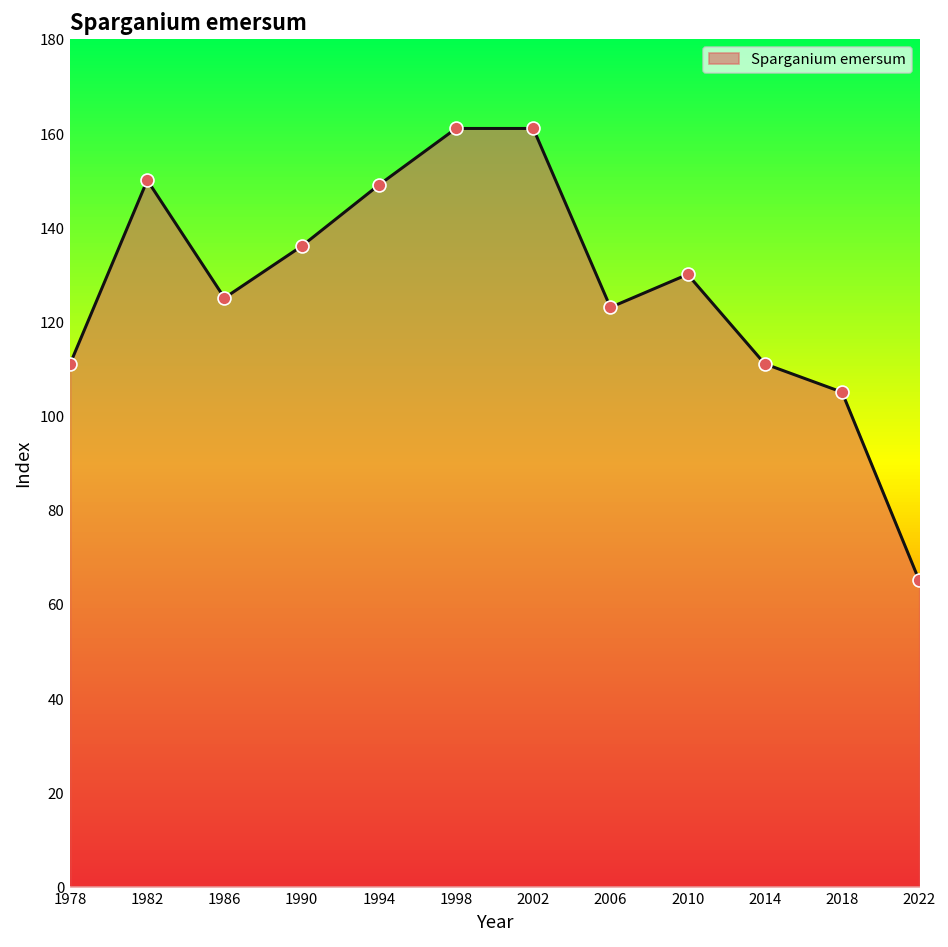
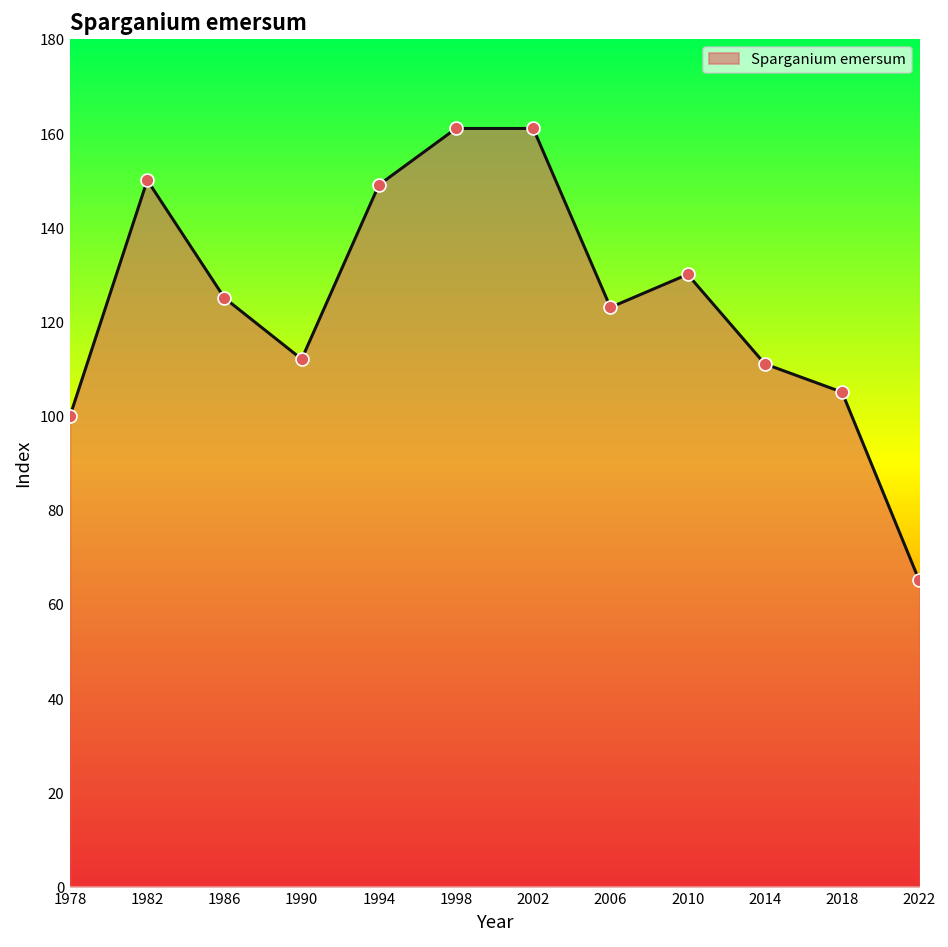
  {
-   "1978": 111,
+   "1978": 100,
    "1982": 150,
    "1986": 125,
-   "1990": 136,
+   "1990": 112,
    "1994": 149,
    "1998": 161,
    "2002": 161,
    "2006": 123,
    "2010": 130,
    "2014": 111,
    "2018": 105,
    "2022": 65
  }
